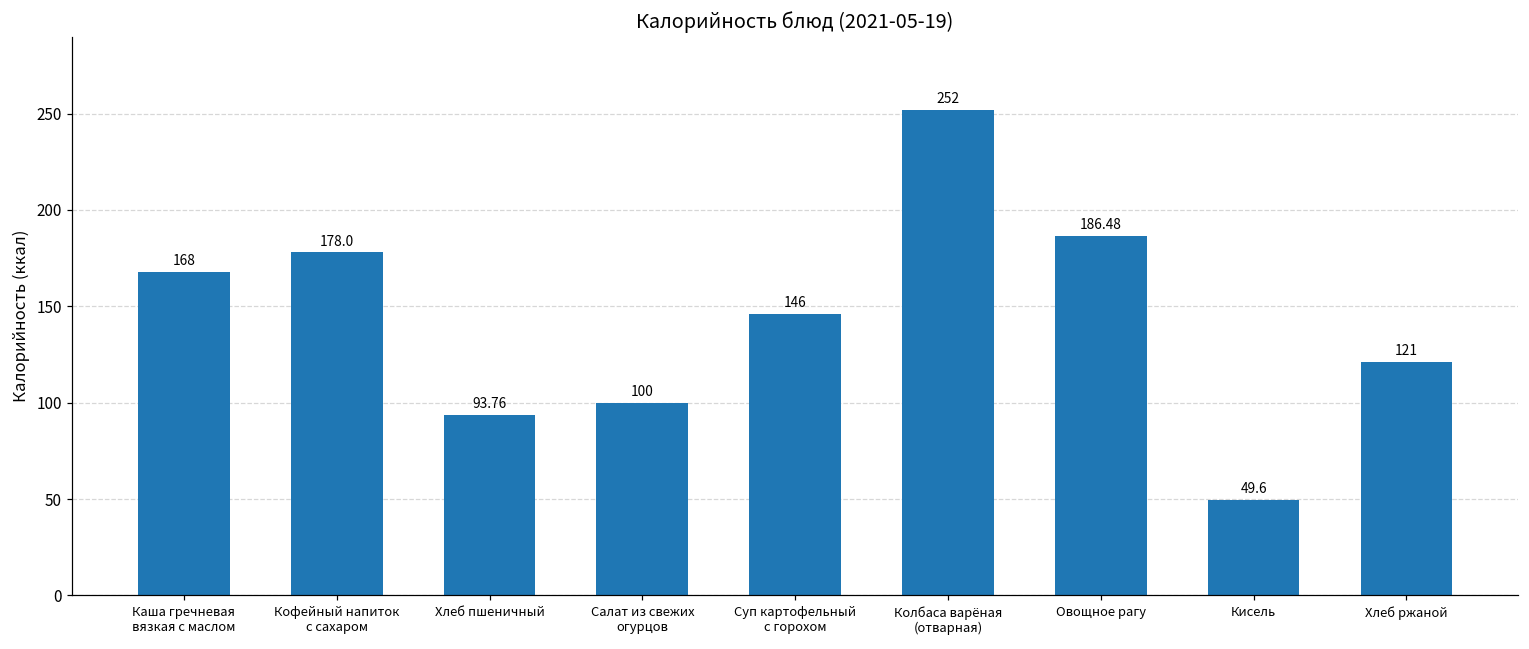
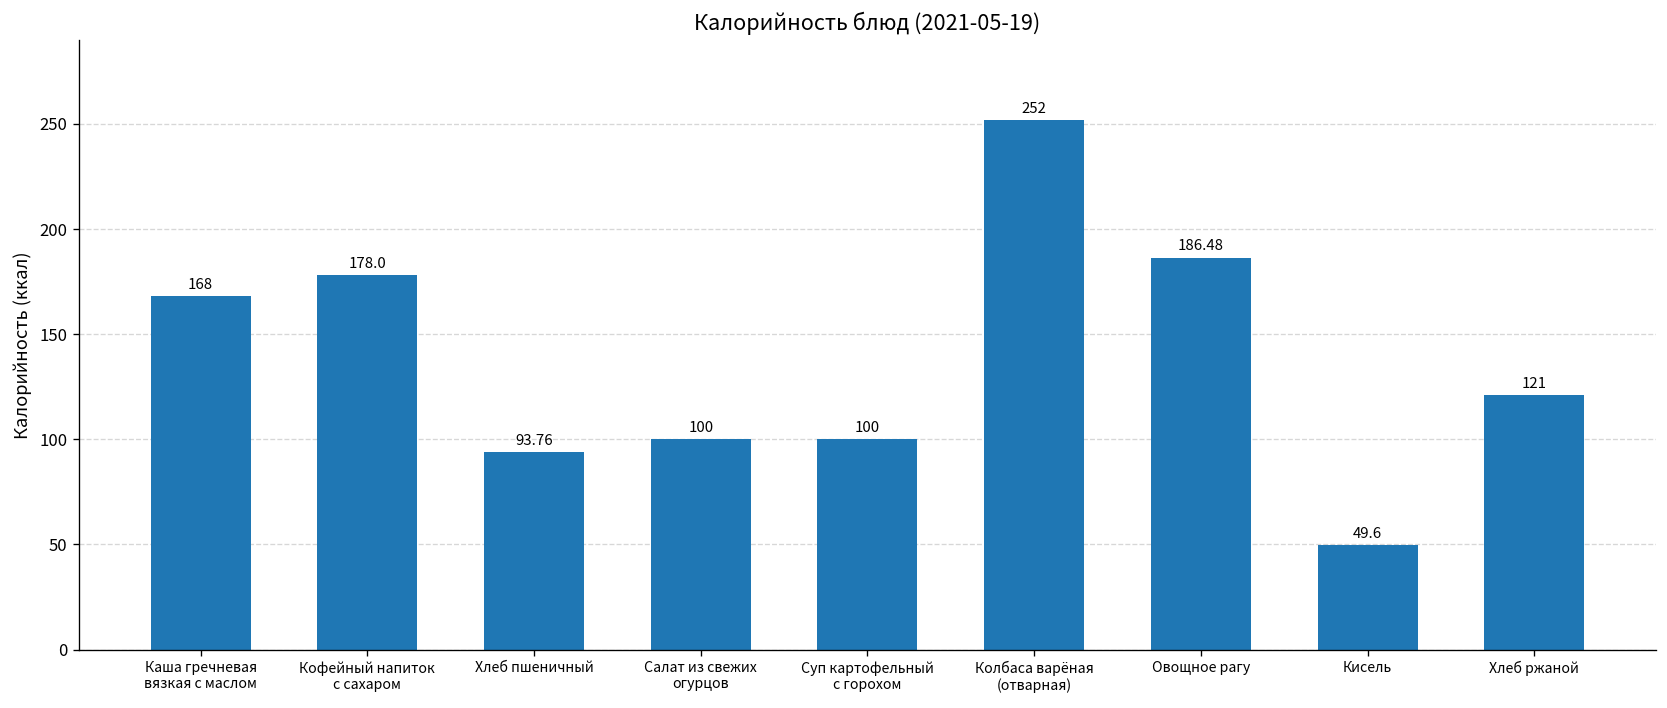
  {
    "Каша гречневая вязкая с маслом": 168,
    "Кофейный напиток с сахаром": 178.0,
    "Хлеб пшеничный": 93.76,
    "Салат из свежих огурцов": 100,
-   "Суп картофельный с горохом": 146,
+   "Суп картофельный с горохом": 100,
    "Колбаса варёная (отварная)": 252,
    "Овощное рагу": 186.48,
    "Кисель": 49.6,
    "Хлеб ржаной": 121
  }
